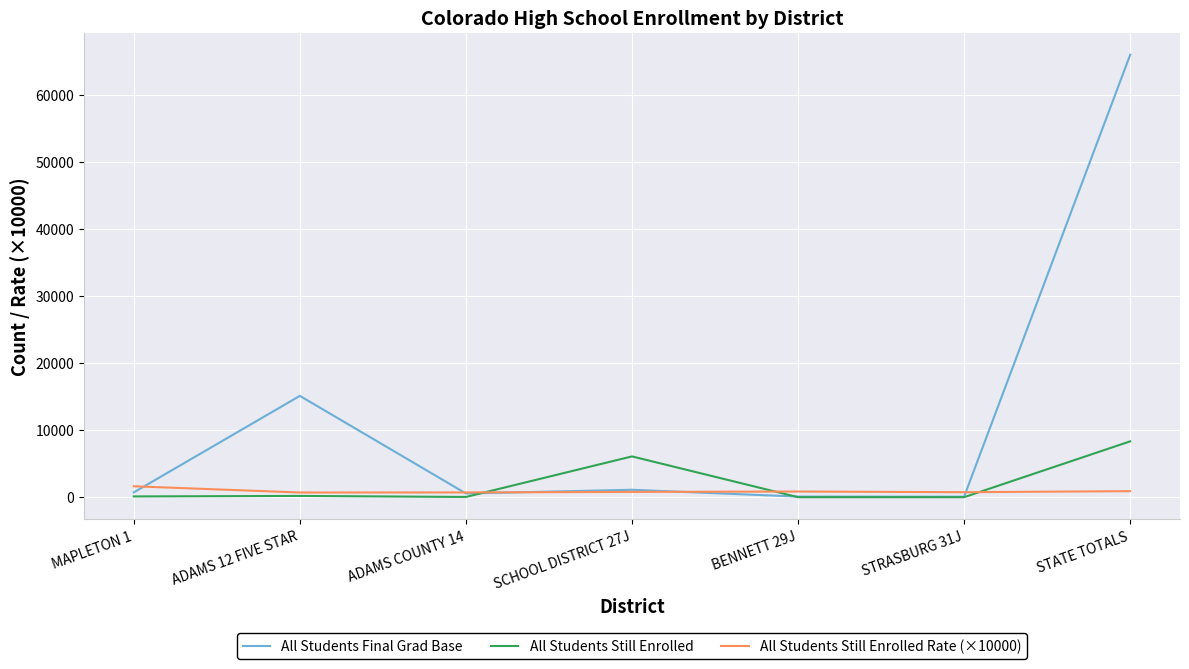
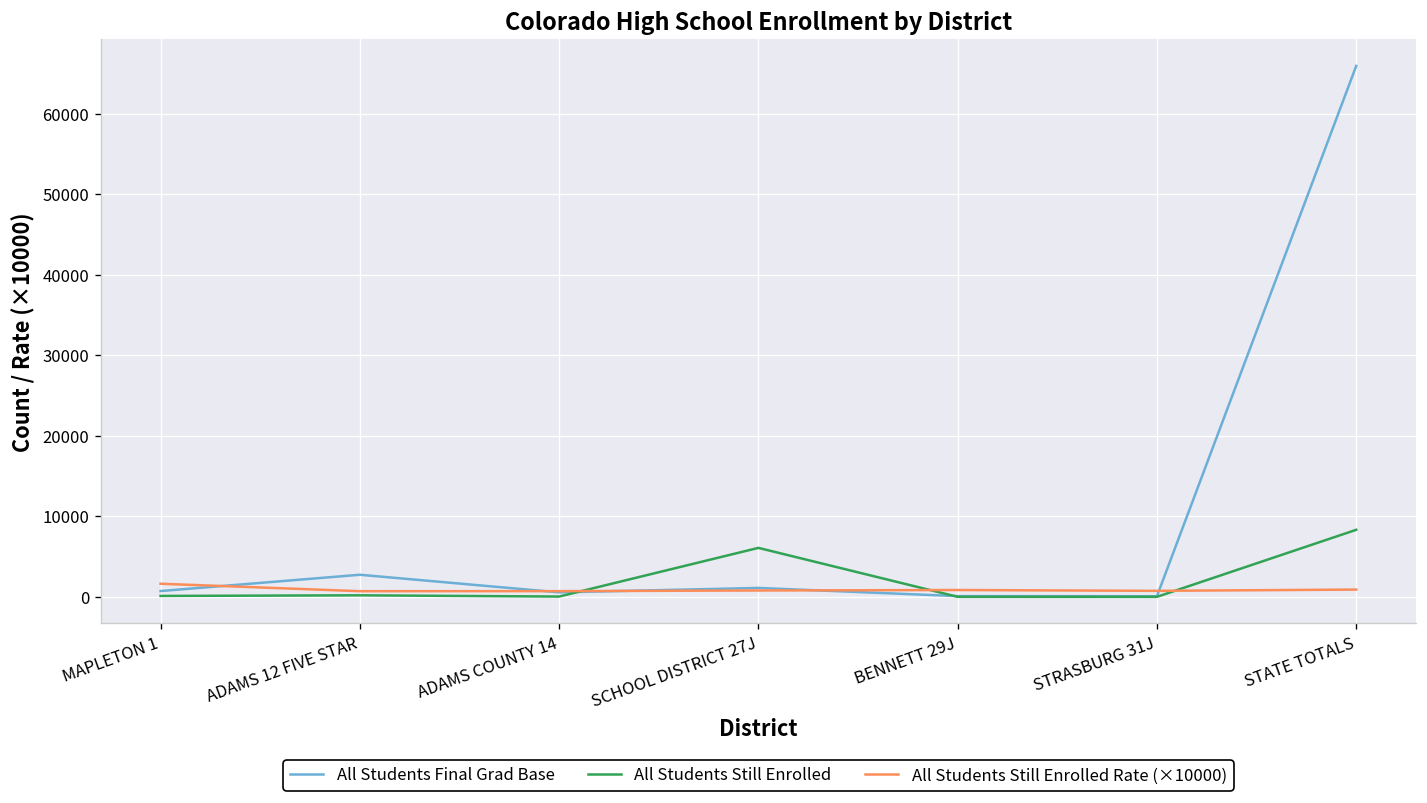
  {
    "All Students Final Grad Base": {
      "MAPLETON 1": 1000,
-     "ADAMS 12 FIVE STAR": 15000,
+     "ADAMS 12 FIVE STAR": 3000,
      "STATE TOTALS": 66000
    },
    "All Students Still Enrolled": {
      "MAPLETON 1": 0,
      "ADAMS 12 FIVE STAR": 0,
      "ADAMS COUNTY 14": 0,
      "SCHOOL DISTRICT 27J": 6000,
      "STATE TOTALS": 8000
    },
    "All Students Still Enrolled Rate (×10000)": {
      "MAPLETON 1": 2000,
      "ADAMS 12 FIVE STAR": 1000,
      "BENNETT 29J": 1000,
      "STRASBURG 31J": 1000,
      "STATE TOTALS": 1000
    }
  }
